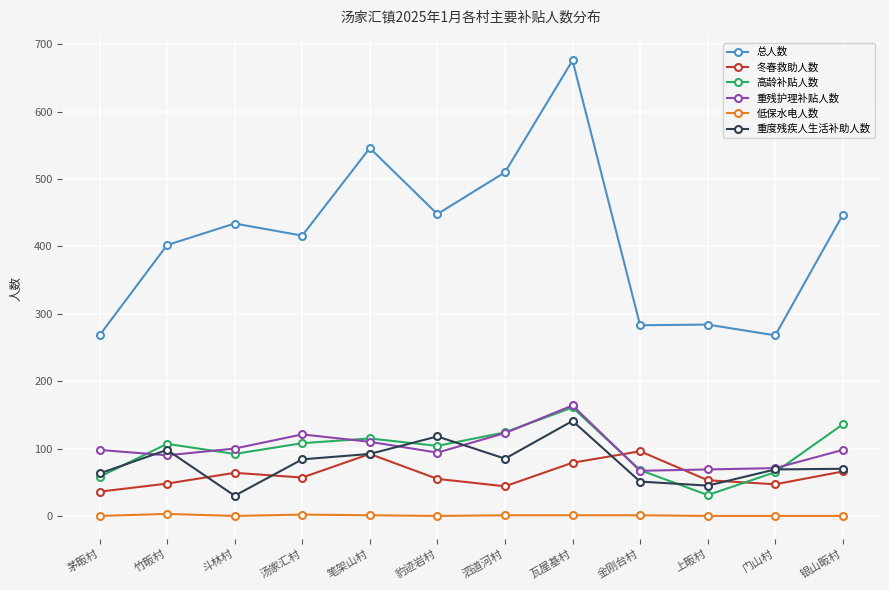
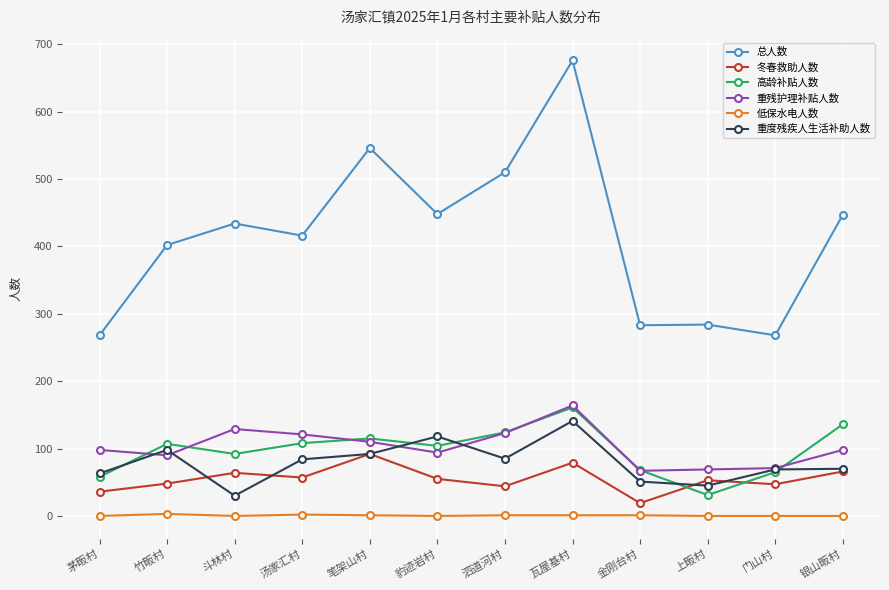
  {
    "总人数": {
      "茅畈村": 270,
      "竹畈村": 400,
      "斗林村": 430,
      "汤家汇村": 420,
      "笔架山村": 550,
      "豹迹岩村": 450,
      "泗道河村": 510,
      "瓦屋基村": 680,
      "金刚台村": 280,
      "上畈村": 280,
      "门山村": 270,
      "银山畈村": 450
    },
    "冬春救助人数": {
      "茅畈村": 40,
      "竹畈村": 50,
      "斗林村": 60,
      "汤家汇村": 60,
      "豹迹岩村": 60,
      "泗道河村": 40,
      "瓦屋基村": 80,
-     "金刚台村": 100,
+     "金刚台村": 20,
      "上畈村": 50,
      "门山村": 50,
      "银山畈村": 70
    },
    "高龄补贴人数": {
      "茅畈村": 60,
      "竹畈村": 110,
      "斗林村": 90,
      "汤家汇村": 110,
      "笔架山村": 120,
      "豹迹岩村": 100,
      "上畈村": 30,
      "门山村": 70,
      "银山畈村": 140
    },
    "重残护理补贴人数": {
      "茅畈村": 100,
      "竹畈村": 90,
-     "斗林村": 100,
+     "斗林村": 130,
      "汤家汇村": 120,
      "笔架山村": 110,
      "豹迹岩村": 90,
      "上畈村": 70,
      "银山畈村": 100
    },
    "低保水电人数": {
      "茅畈村": 0,
      "竹畈村": 0,
      "斗林村": 0,
      "汤家汇村": 0,
      "笔架山村": 0,
      "豹迹岩村": 0,
      "泗道河村": 0,
      "瓦屋基村": 0,
      "金刚台村": 0,
      "上畈村": 0,
      "门山村": 0,
      "银山畈村": 0
    },
    "重度残疾人生活补助人数": {
      "茅畈村": 60,
      "竹畈村": 100,
      "斗林村": 30,
      "汤家汇村": 80,
      "豹迹岩村": 120,
      "泗道河村": 90,
      "瓦屋基村": 140,
      "金刚台村": 50,
      "上畈村": 50,
      "银山畈村": 70
    }
  }
